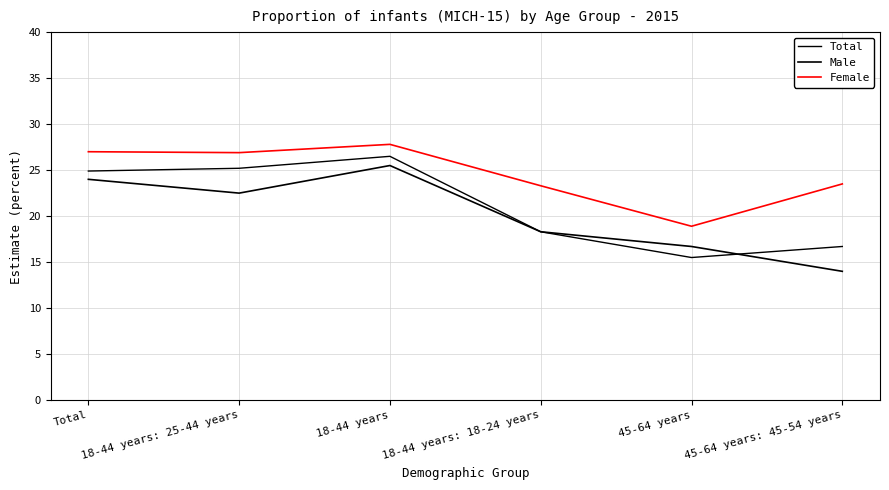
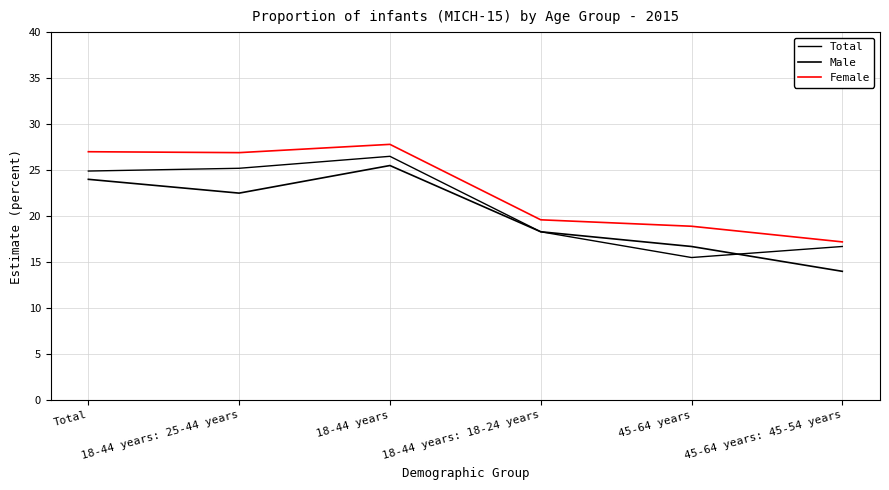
  {
    "Female": {
      "Total": 27,
      "18-44 years: 25-44 years": 27,
      "18-44 years": 28,
-     "18-44 years: 18-24 years": 23,
+     "18-44 years: 18-24 years": 20,
      "45-64 years": 19,
-     "45-64 years: 45-54 years": 24
+     "45-64 years: 45-54 years": 17
    }
  }
